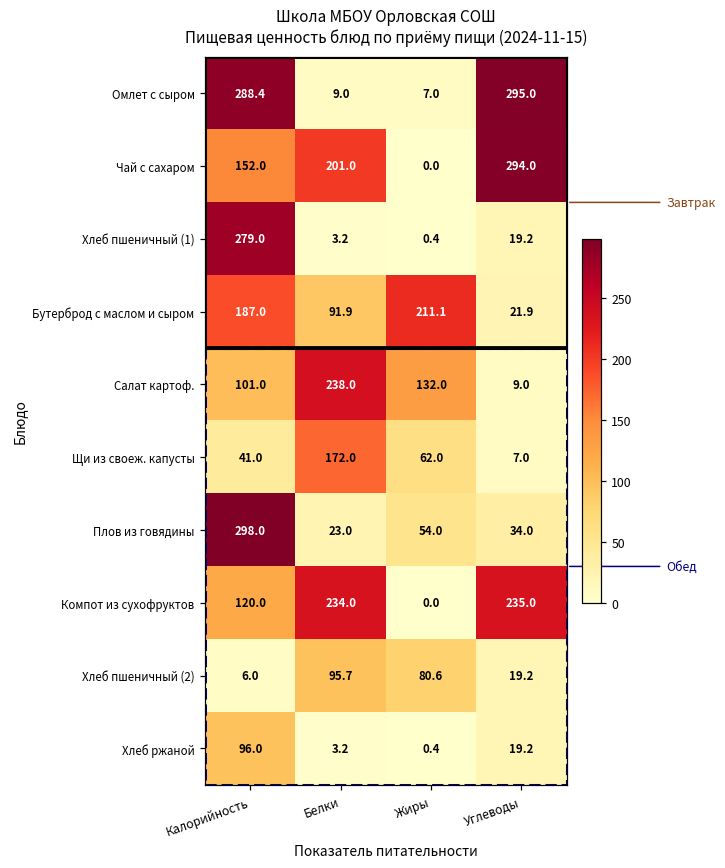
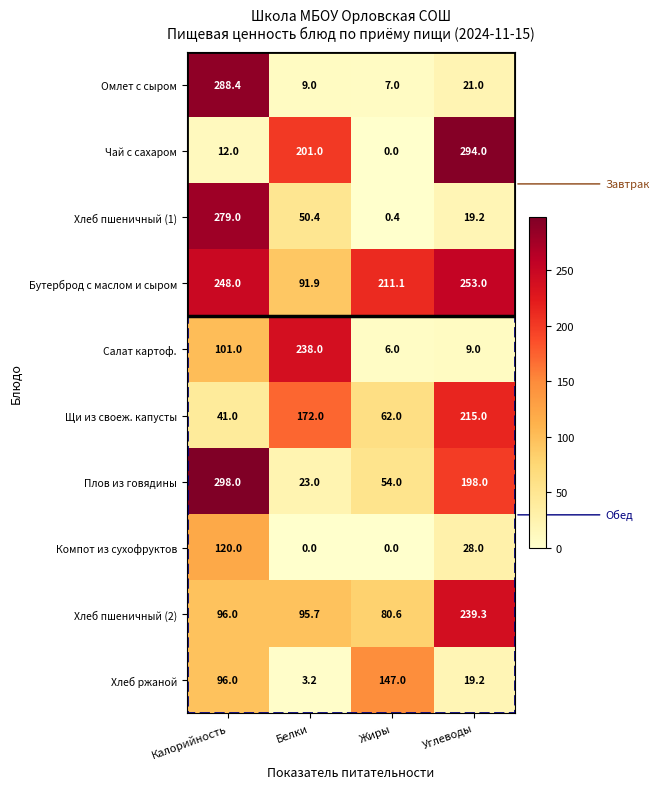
  {
    "Омлет с сыром": {
      "Калорийность": 288.4,
      "Белки": 9.0,
      "Жиры": 7.0,
-     "Углеводы": 295.0
+     "Углеводы": 21.0
    },
    "Чай с сахаром": {
-     "Калорийность": 152.0,
+     "Калорийность": 12.0,
      "Белки": 201.0,
      "Жиры": 0.0,
      "Углеводы": 294.0
    },
    "Хлеб пшеничный (1)": {
      "Калорийность": 279.0,
-     "Белки": 3.2,
+     "Белки": 50.4,
      "Жиры": 0.4,
      "Углеводы": 19.2
    },
    "Бутерброд с маслом и сыром": {
-     "Калорийность": 187.0,
+     "Калорийность": 248.0,
      "Белки": 91.9,
      "Жиры": 211.1,
-     "Углеводы": 21.9
+     "Углеводы": 253.0
    },
    "Салат картоф.": {
      "Калорийность": 101.0,
      "Белки": 238.0,
-     "Жиры": 132.0,
+     "Жиры": 6.0,
      "Углеводы": 9.0
    },
    "Щи из своеж. капусты": {
      "Калорийность": 41.0,
      "Белки": 172.0,
      "Жиры": 62.0,
-     "Углеводы": 7.0
+     "Углеводы": 215.0
    },
    "Плов из говядины": {
      "Калорийность": 298.0,
      "Белки": 23.0,
      "Жиры": 54.0,
-     "Углеводы": 34.0
+     "Углеводы": 198.0
    },
    "Компот из сухофруктов": {
      "Калорийность": 120.0,
-     "Белки": 234.0,
+     "Белки": 0.0,
      "Жиры": 0.0,
-     "Углеводы": 235.0
+     "Углеводы": 28.0
    },
    "Хлеб пшеничный (2)": {
-     "Калорийность": 6.0,
+     "Калорийность": 96.0,
      "Белки": 95.7,
      "Жиры": 80.6,
-     "Углеводы": 19.2
+     "Углеводы": 239.3
    },
    "Хлеб ржаной": {
      "Калорийность": 96.0,
      "Белки": 3.2,
-     "Жиры": 0.4,
+     "Жиры": 147.0,
      "Углеводы": 19.2
    }
  }
